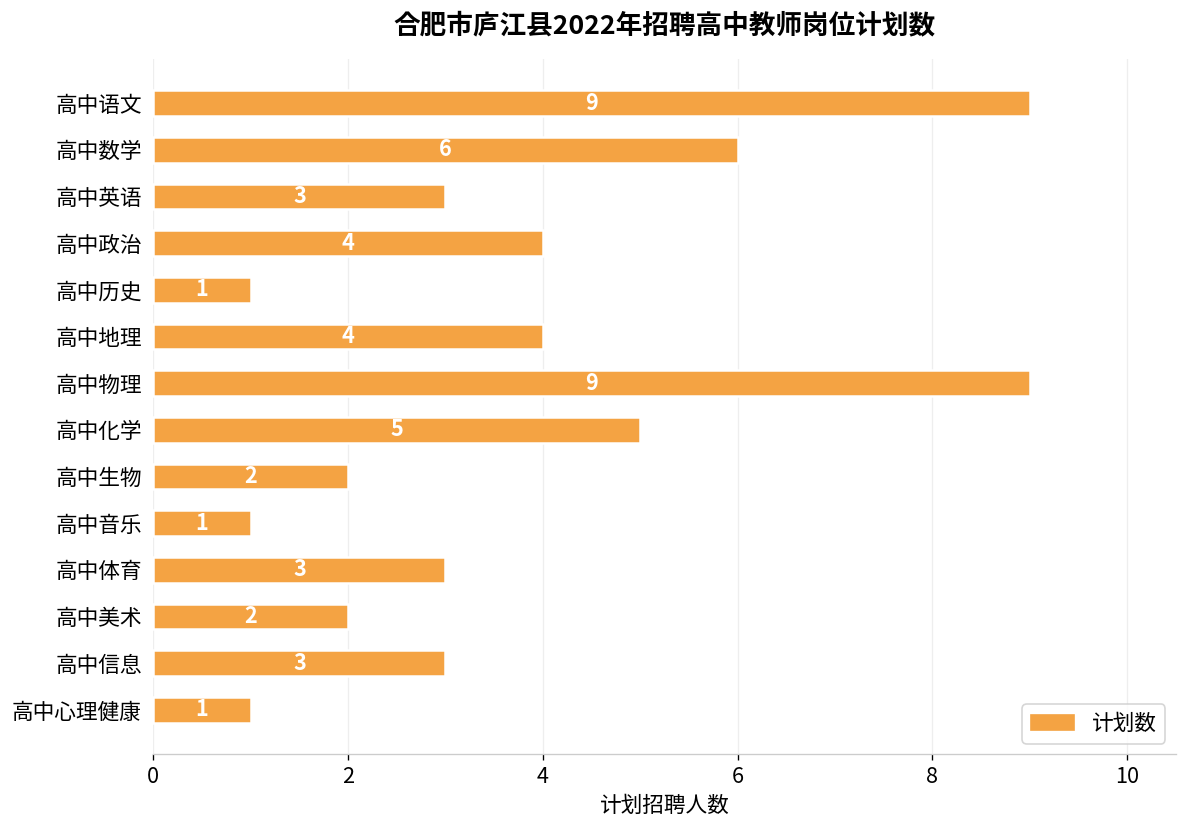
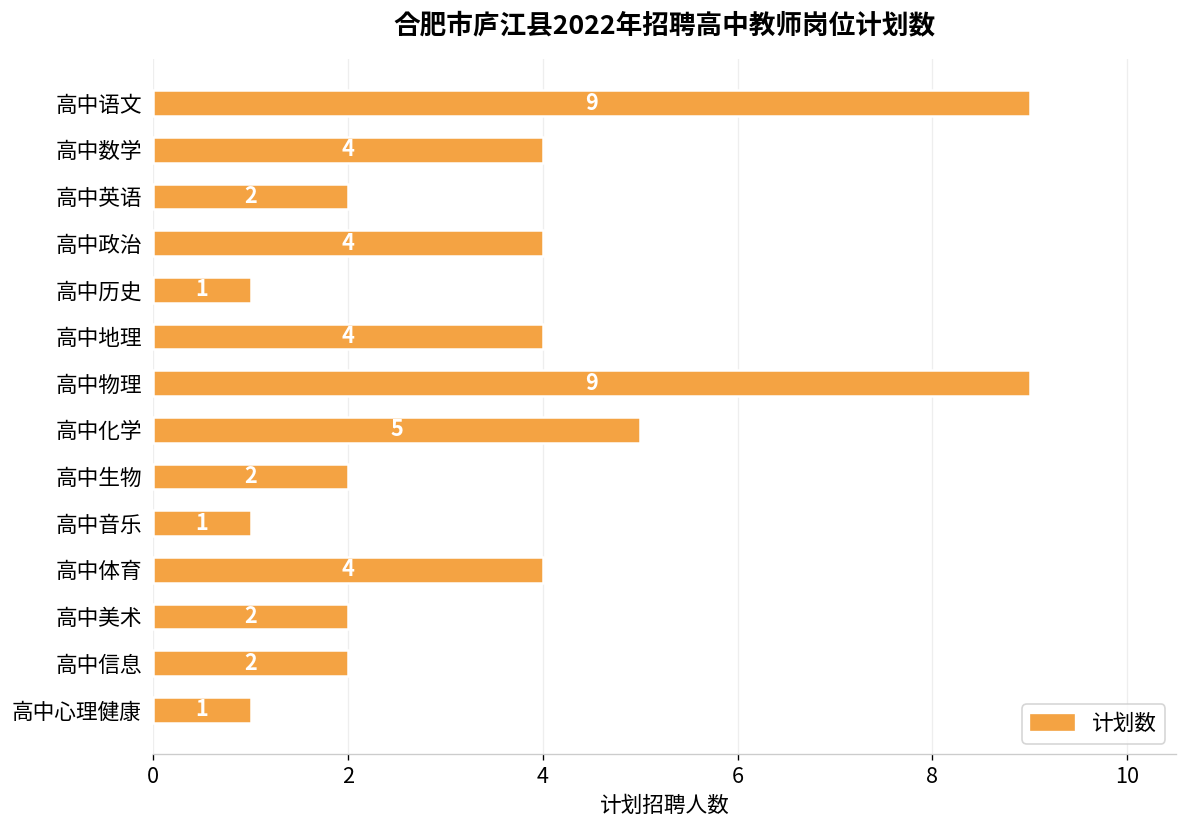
  {
    "高中语文": 9,
-   "高中数学": 6,
-   "高中英语": 3,
+   "高中数学": 4,
+   "高中英语": 2,
    "高中政治": 4,
    "高中历史": 1,
    "高中地理": 4,
    "高中物理": 9,
    "高中化学": 5,
    "高中生物": 2,
    "高中音乐": 1,
-   "高中体育": 3,
+   "高中体育": 4,
    "高中美术": 2,
-   "高中信息": 3,
+   "高中信息": 2,
    "高中心理健康": 1
  }
